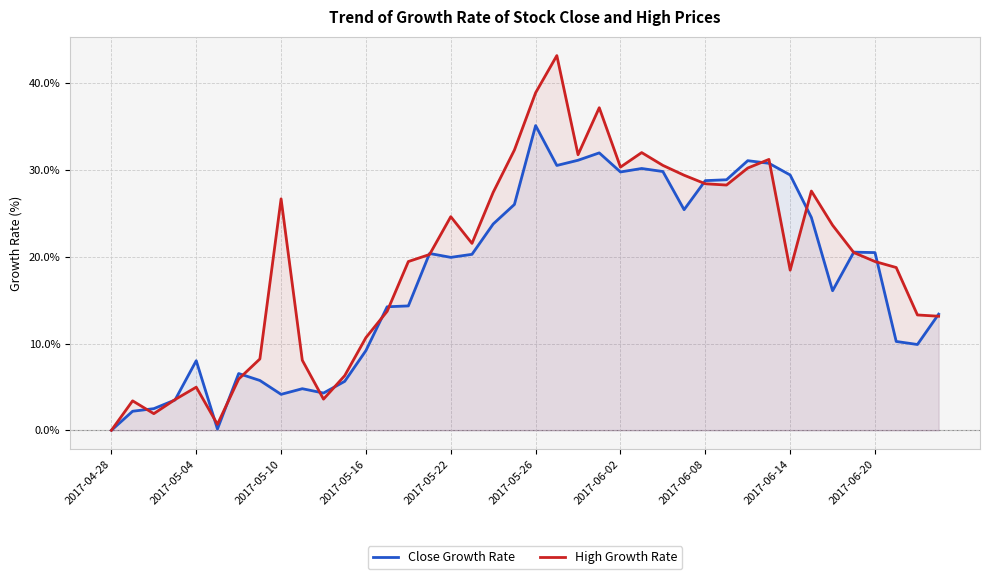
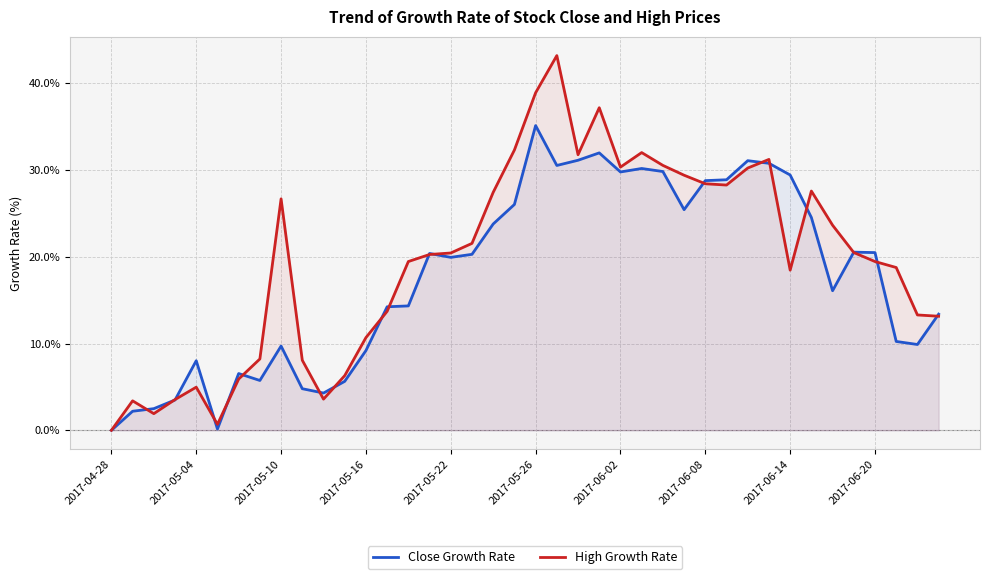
  {
    "Close Growth Rate": {
      "2017-05-04": "8%",
-     "2017-05-10": "4%",
+     "2017-05-10": "10%",
      "2017-05-16": "9%",
      "2017-05-22": "20%",
      "2017-05-26": "35%",
      "2017-06-02": "30%",
      "2017-06-08": "29%",
      "2017-06-14": "29%",
      "2017-06-20": "20%"
    },
    "High Growth Rate": {
      "2017-05-04": "5%",
      "2017-05-10": "27%",
      "2017-05-16": "11%",
-     "2017-05-22": "25%",
+     "2017-05-22": "20%",
      "2017-05-26": "39%",
      "2017-06-02": "30%",
      "2017-06-08": "28%",
      "2017-06-14": "18%",
      "2017-06-20": "19%"
    }
  }
